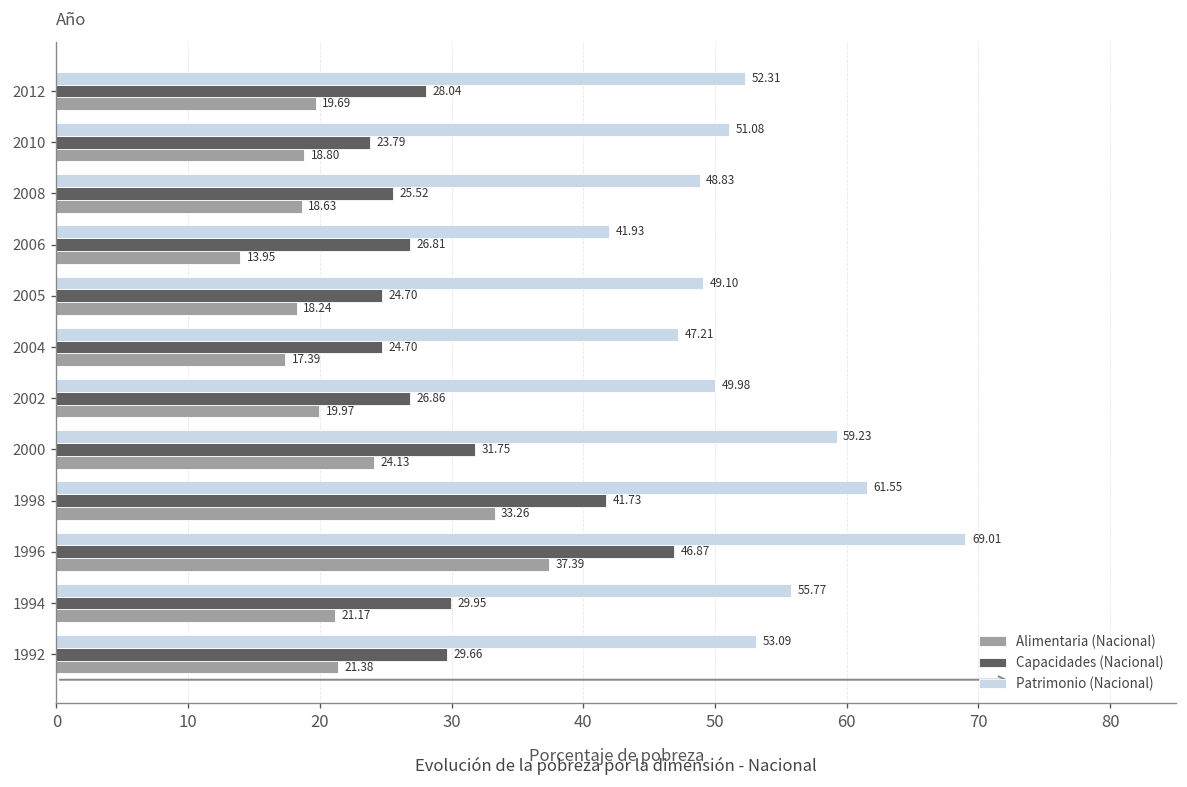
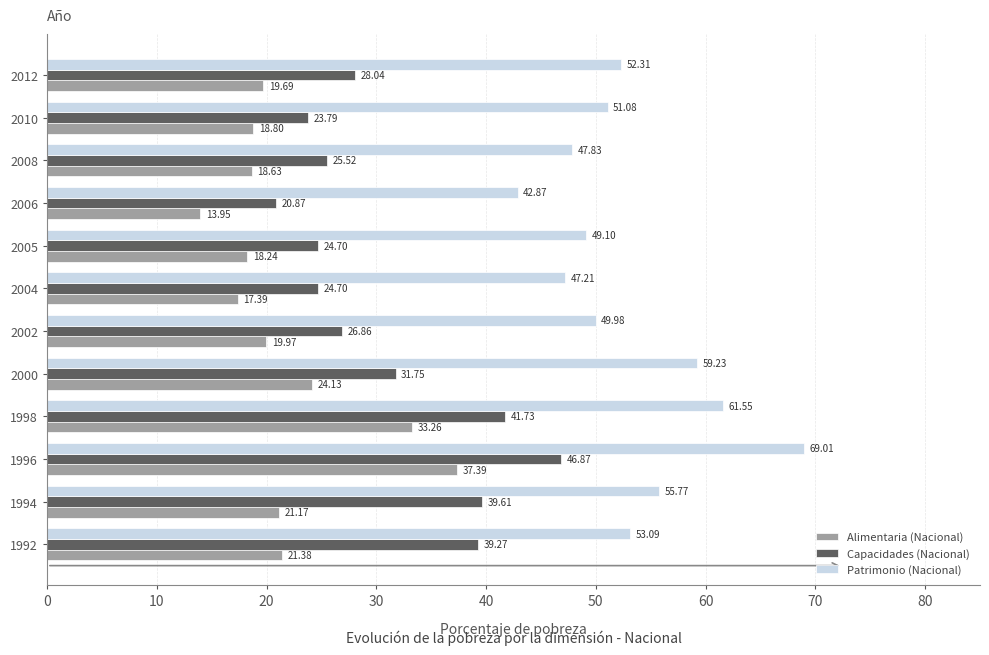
  {
    "Alimentaria (Nacional)": {
      "2012": 19.69,
      "2010": 18.80,
      "2008": 18.63,
      "2006": 13.95,
      "2005": 18.24,
      "2004": 17.39,
      "2002": 19.97,
      "2000": 24.13,
      "1998": 33.26,
      "1996": 37.39,
      "1994": 21.17,
      "1992": 21.38
    },
    "Capacidades (Nacional)": {
      "2012": 28.04,
      "2010": 23.79,
      "2008": 25.52,
-     "2006": 26.81,
+     "2006": 20.87,
      "2005": 24.70,
      "2004": 24.70,
      "2002": 26.86,
      "2000": 31.75,
      "1998": 41.73,
      "1996": 46.87,
-     "1994": 29.95,
-     "1992": 29.66
+     "1994": 39.61,
+     "1992": 39.27
    },
    "Patrimonio (Nacional)": {
      "2012": 52.31,
      "2010": 51.08,
-     "2008": 48.83,
-     "2006": 41.93,
+     "2008": 47.83,
+     "2006": 42.87,
      "2005": 49.10,
      "2004": 47.21,
      "2002": 49.98,
      "2000": 59.23,
      "1998": 61.55,
      "1996": 69.01,
      "1994": 55.77,
      "1992": 53.09
    }
  }
